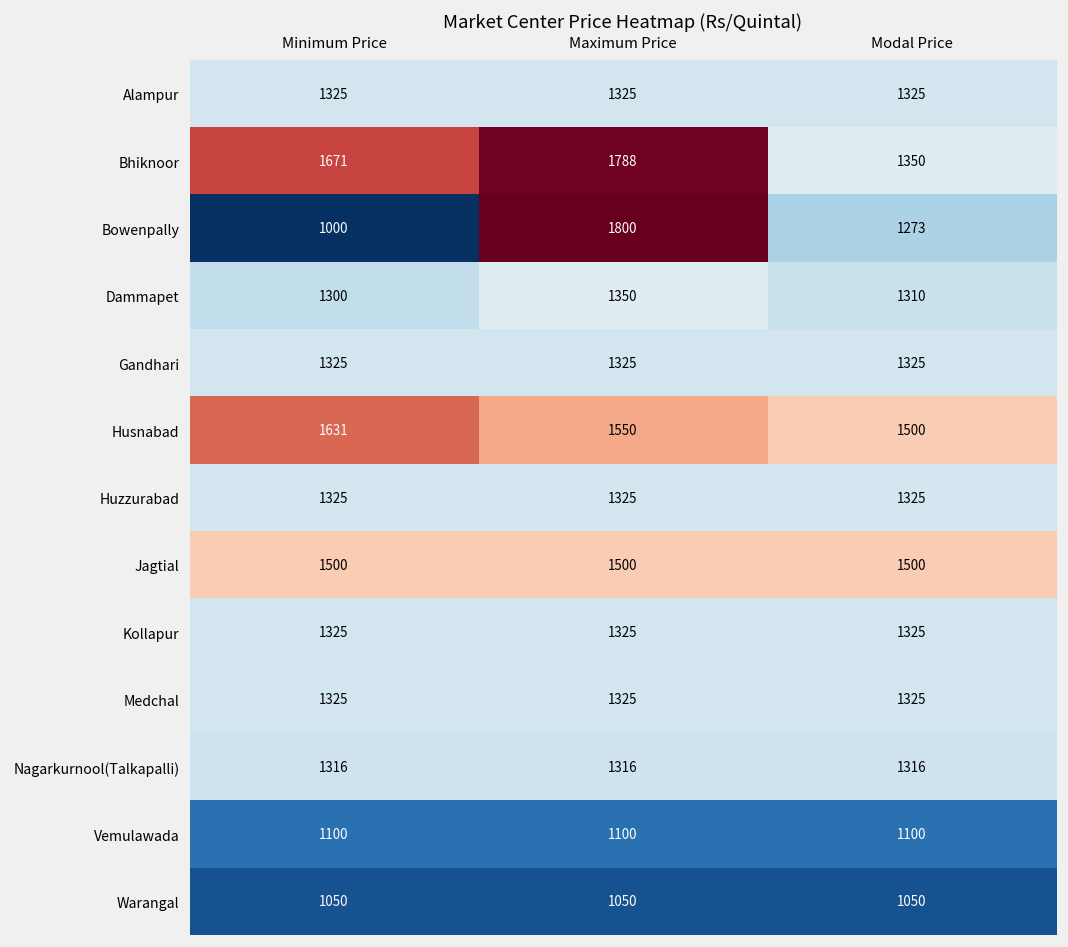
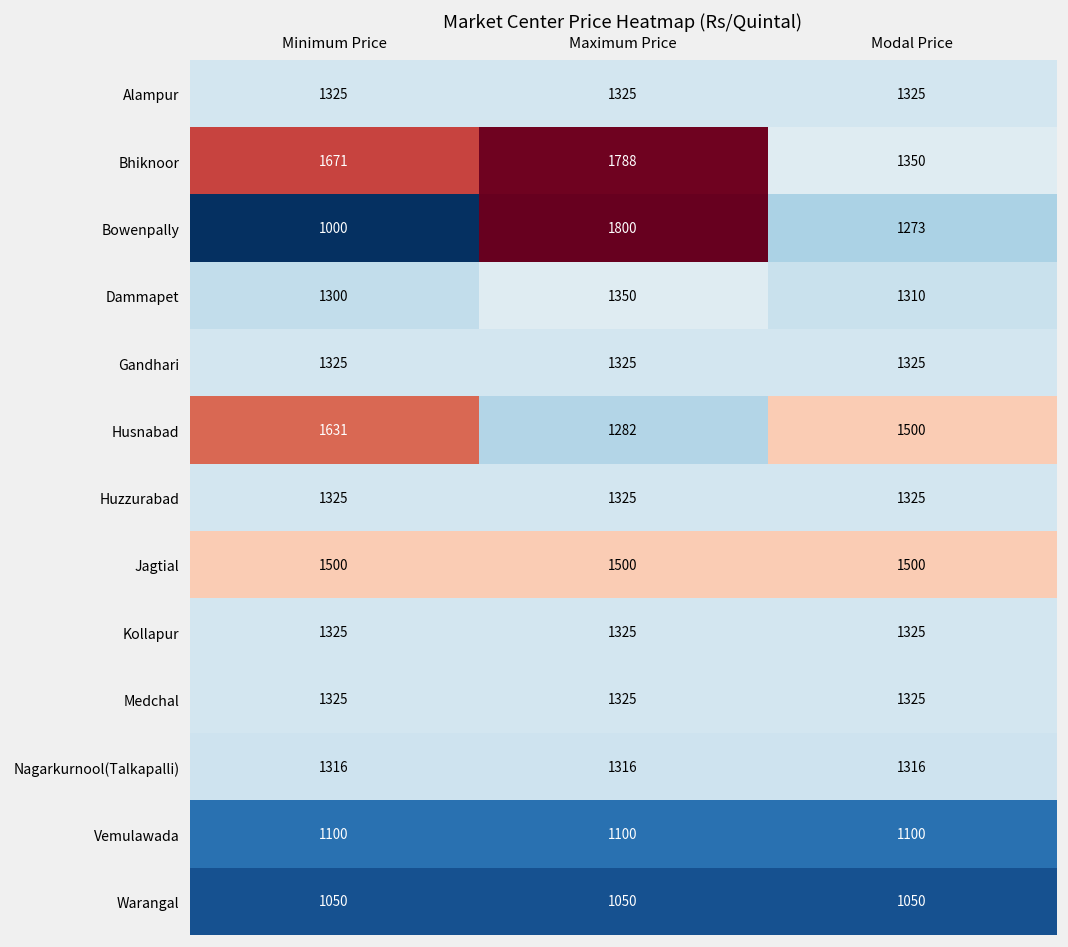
  {
    "Alampur": {
      "Minimum Price": 1325,
      "Maximum Price": 1325,
      "Modal Price": 1325
    },
    "Bhiknoor": {
      "Minimum Price": 1671,
      "Maximum Price": 1788,
      "Modal Price": 1350
    },
    "Bowenpally": {
      "Minimum Price": 1000,
      "Maximum Price": 1800,
      "Modal Price": 1273
    },
    "Dammapet": {
      "Minimum Price": 1300,
      "Maximum Price": 1350,
      "Modal Price": 1310
    },
    "Gandhari": {
      "Minimum Price": 1325,
      "Maximum Price": 1325,
      "Modal Price": 1325
    },
    "Husnabad": {
      "Minimum Price": 1631,
-     "Maximum Price": 1550,
+     "Maximum Price": 1282,
      "Modal Price": 1500
    },
    "Huzzurabad": {
      "Minimum Price": 1325,
      "Maximum Price": 1325,
      "Modal Price": 1325
    },
    "Jagtial": {
      "Minimum Price": 1500,
      "Maximum Price": 1500,
      "Modal Price": 1500
    },
    "Kollapur": {
      "Minimum Price": 1325,
      "Maximum Price": 1325,
      "Modal Price": 1325
    },
    "Medchal": {
      "Minimum Price": 1325,
      "Maximum Price": 1325,
      "Modal Price": 1325
    },
    "Nagarkurnool(Talkapalli)": {
      "Minimum Price": 1316,
      "Maximum Price": 1316,
      "Modal Price": 1316
    },
    "Vemulawada": {
      "Minimum Price": 1100,
      "Maximum Price": 1100,
      "Modal Price": 1100
    },
    "Warangal": {
      "Minimum Price": 1050,
      "Maximum Price": 1050,
      "Modal Price": 1050
    }
  }
